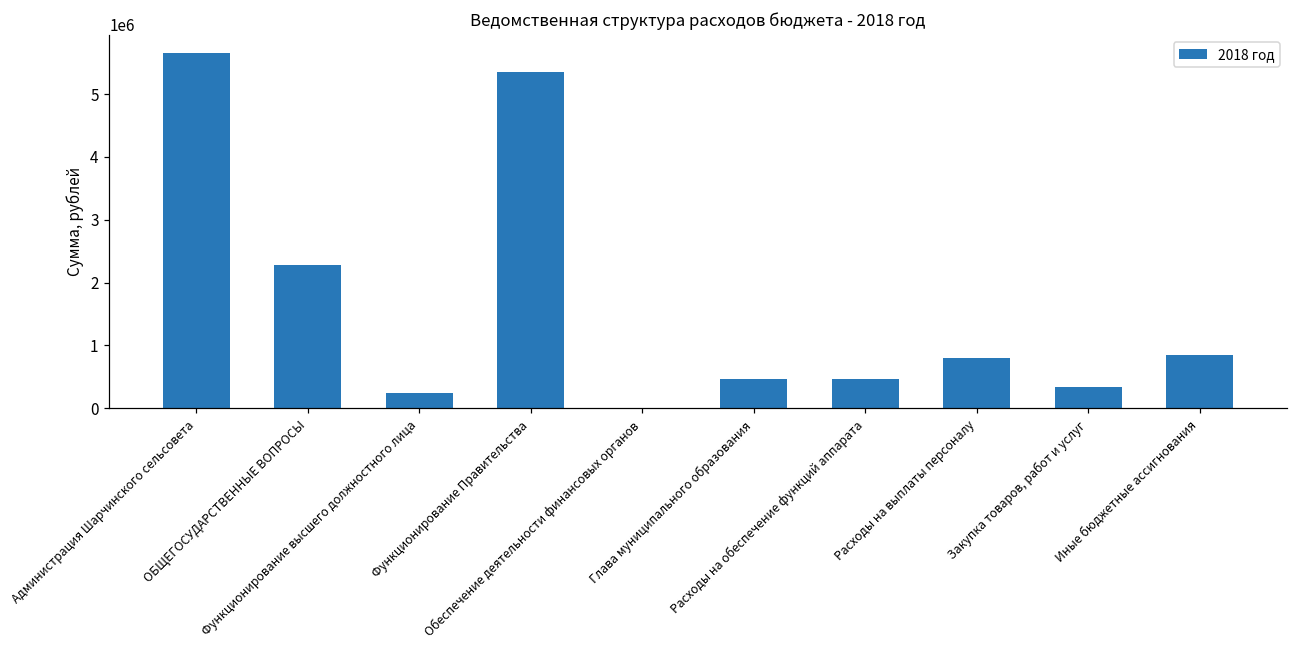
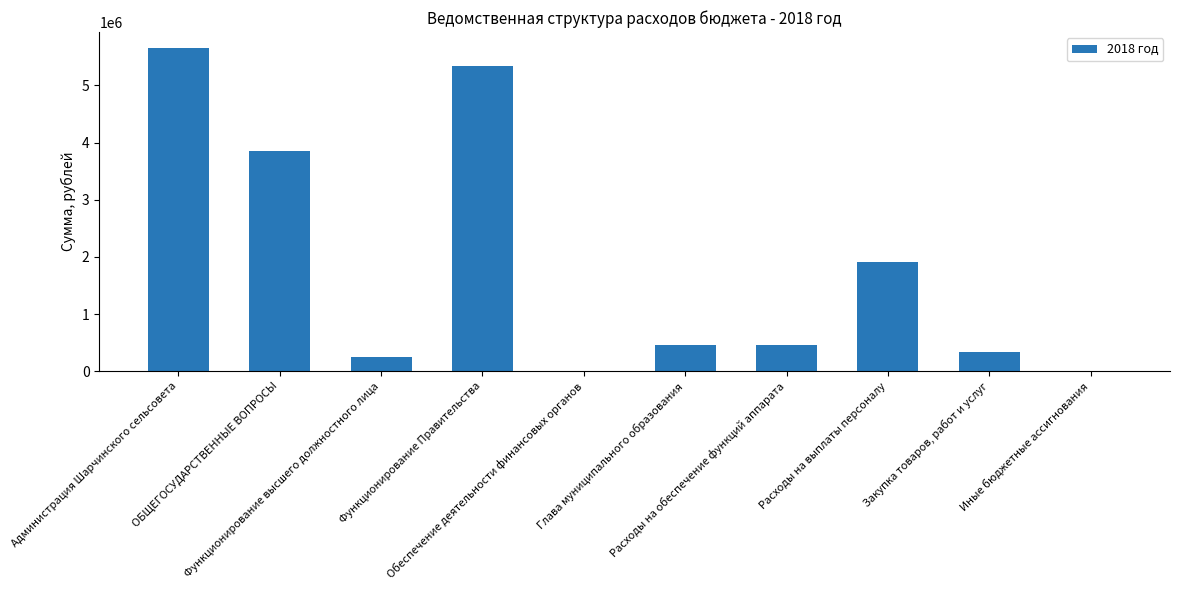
  {
    "Администрация Шарчинского сельсовета": 5700000,
-   "ОБЩЕГОСУДАРСТВЕННЫЕ ВОПРОСЫ": 2300000,
+   "ОБЩЕГОСУДАРСТВЕННЫЕ ВОПРОСЫ": 3900000,
    "Функционирование высшего должностного лица": 200000,
    "Функционирование Правительства": 5300000,
    "Обеспечение деятельности финансовых органов": 0,
    "Глава муниципального образования": 500000,
    "Расходы на обеспечение функций аппарата": 500000,
-   "Расходы на выплаты персоналу": 800000,
+   "Расходы на выплаты персоналу": 1900000,
    "Закупка товаров, работ и услуг": 300000,
-   "Иные бюджетные ассигнования": 900000
+   "Иные бюджетные ассигнования": 0
  }
